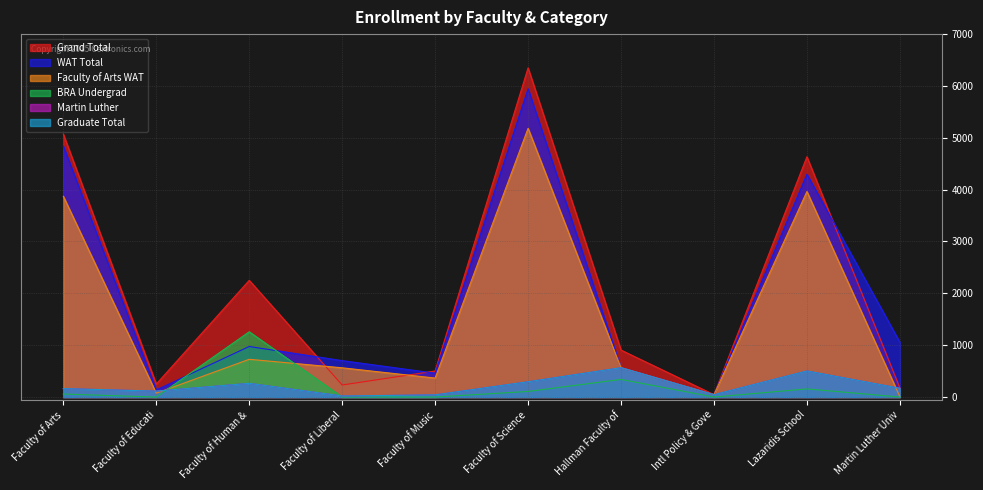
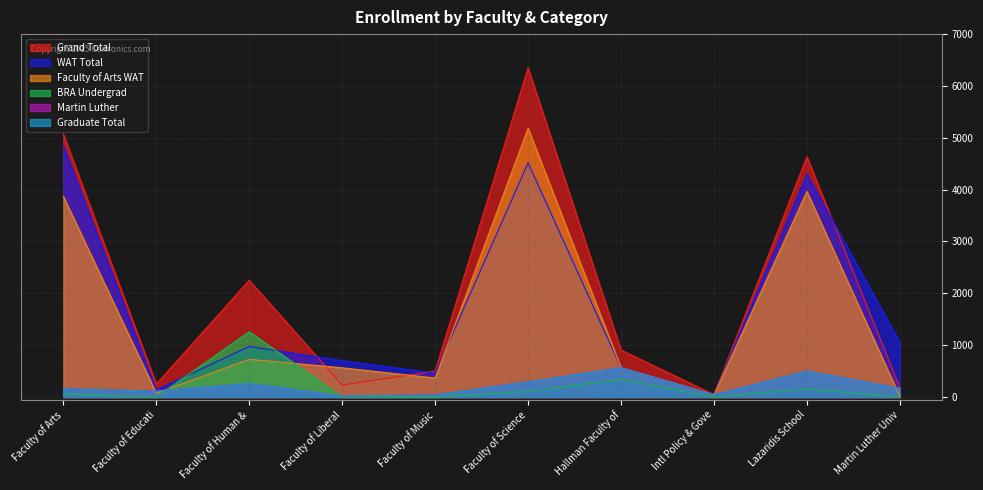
  {
    "Grand Total": {
      "Faculty of Arts": 5100,
      "Faculty of Educati": 300,
      "Faculty of Human &": 2300,
      "Faculty of Liberal": 200,
      "Faculty of Science": 6300,
      "Hallman Faculty of": 900,
      "Lazaridis School": 4600
    },
    "WAT Total": {
      "Faculty of Arts": 4800,
      "Faculty of Human &": 1000,
      "Faculty of Liberal": 700,
-     "Faculty of Science": 5900,
+     "Faculty of Science": 4500,
      "Lazaridis School": 4300,
      "Martin Luther Univ": 1100
    },
    "Faculty of Arts WAT": {
      "Faculty of Arts": 3900,
      "Faculty of Human &": 700,
      "Faculty of Liberal": 600,
      "Faculty of Music": 400,
      "Faculty of Science": 5200,
      "Lazaridis School": 4000
    },
    "BRA Undergrad": {
      "Faculty of Arts": 100,
      "Faculty of Educati": 0,
      "Faculty of Human &": 1300,
      "Faculty of Science": 100,
      "Hallman Faculty of": 300,
      "Lazaridis School": 200
    },
    "Graduate Total": {
      "Faculty of Arts": 200,
      "Faculty of Human &": 300,
      "Faculty of Science": 300,
      "Lazaridis School": 500
    }
  }
